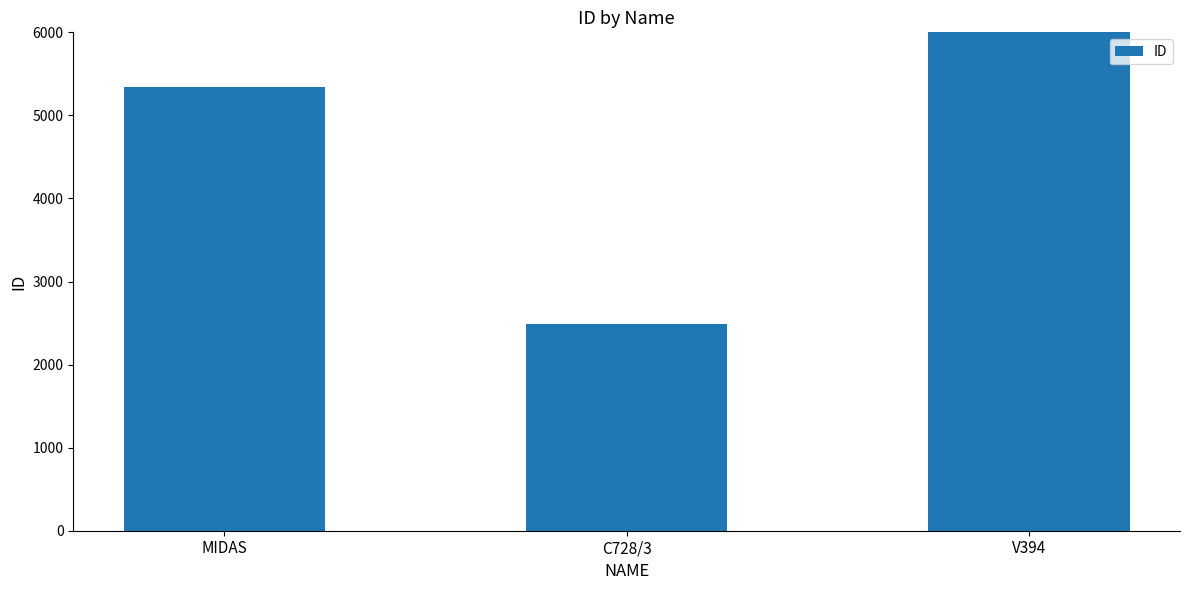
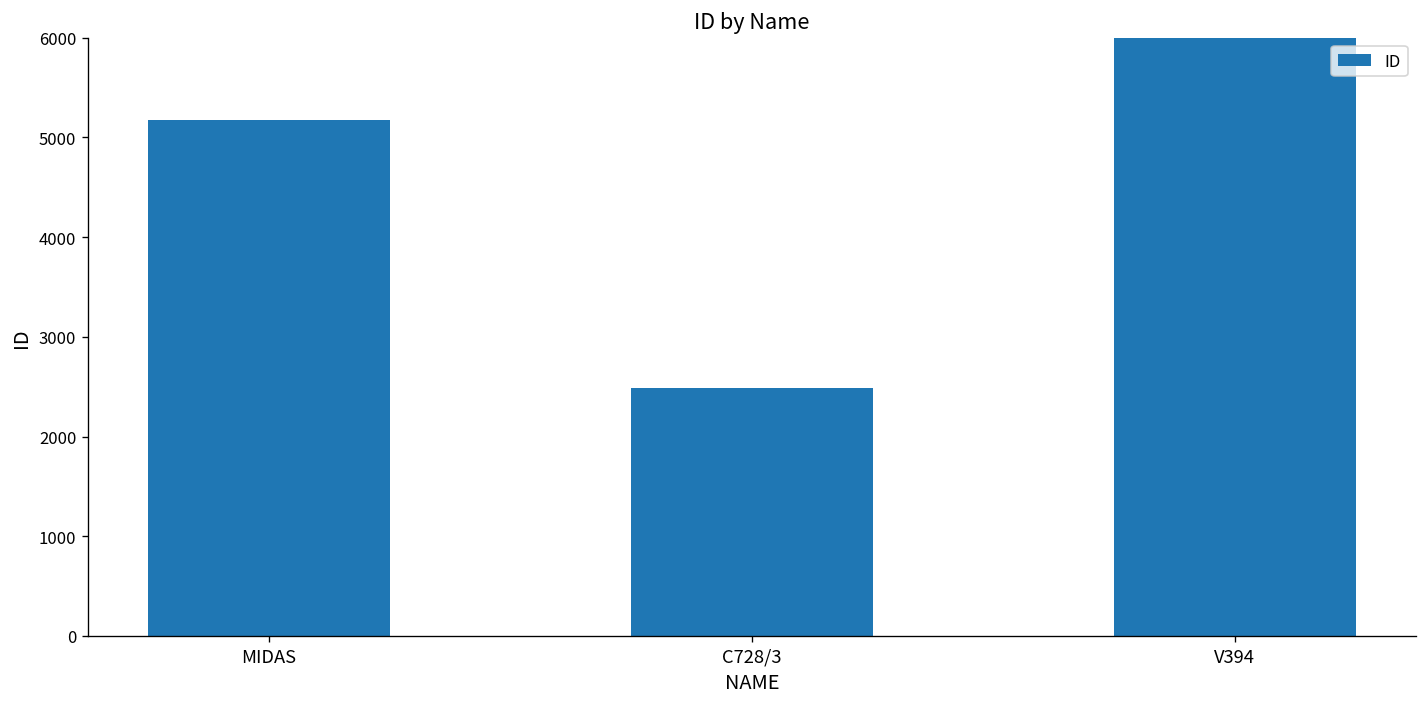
  {
-   "MIDAS": 5300,
+   "MIDAS": 5200,
    "C728/3": 2500
  }
